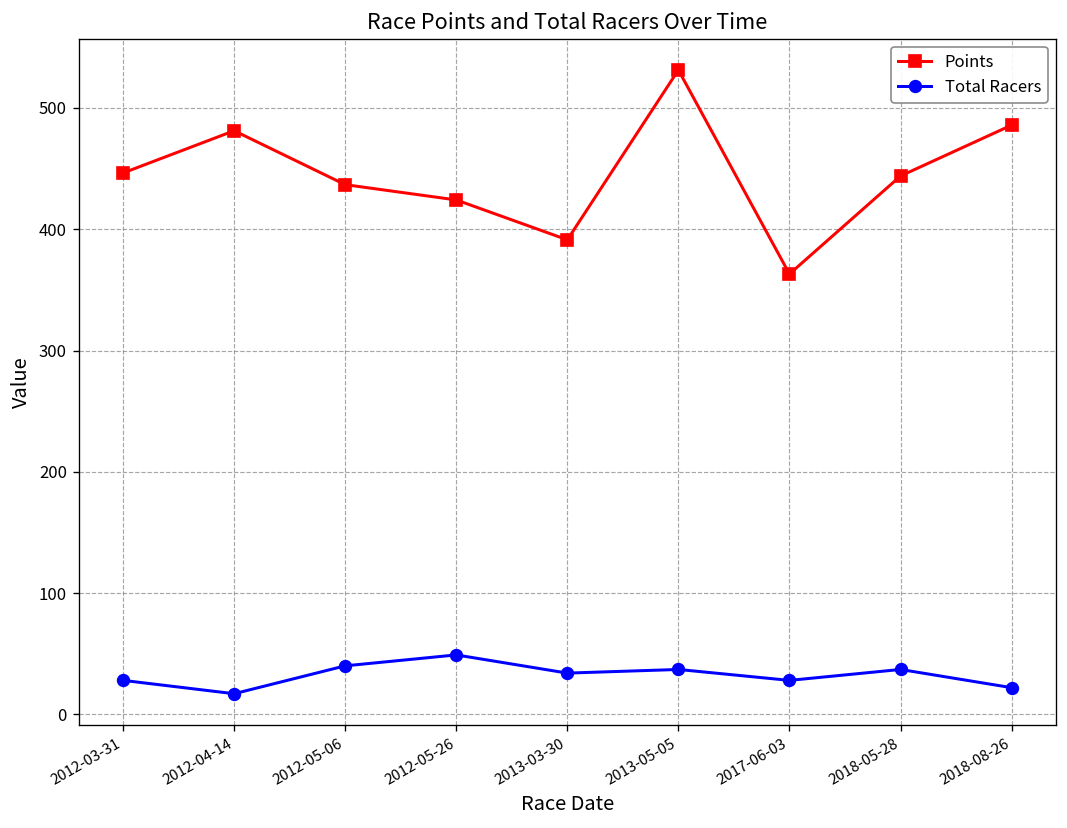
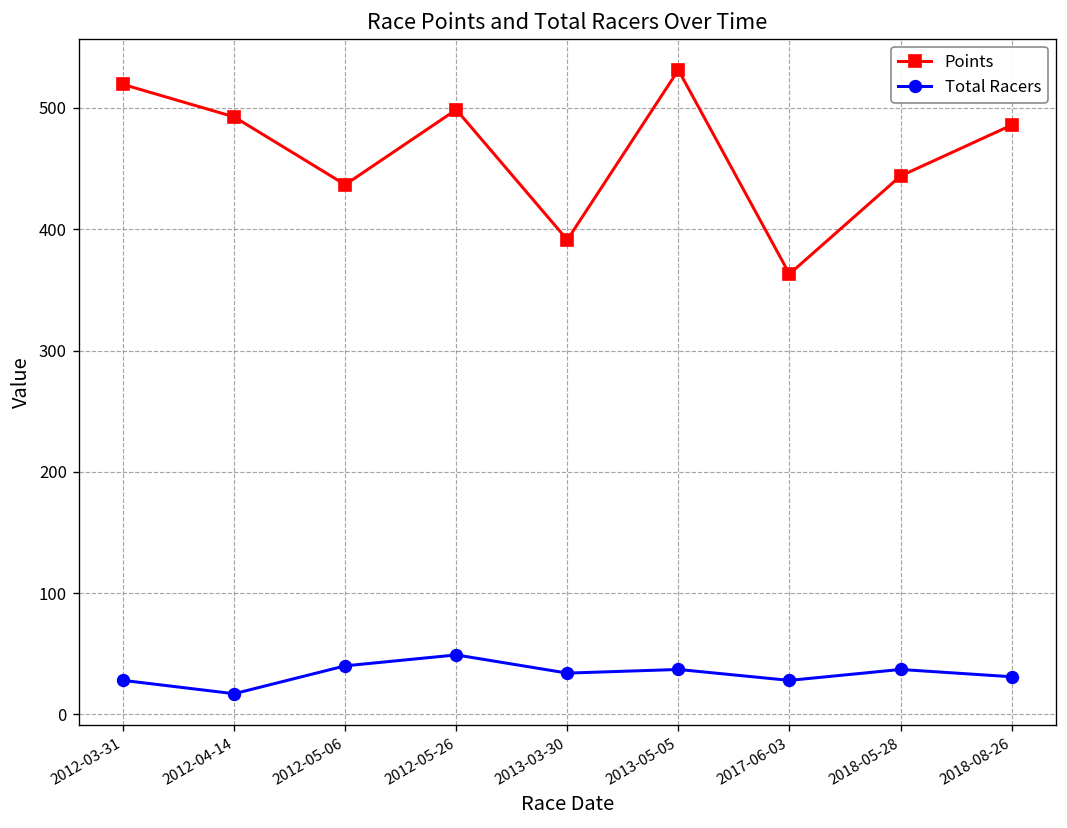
  {
    "Points": {
-     "2012-03-31": 446,
-     "2012-04-14": 481,
+     "2012-03-31": 519,
+     "2012-04-14": 493,
      "2012-05-06": 437,
-     "2012-05-26": 424,
+     "2012-05-26": 499,
      "2013-03-30": 391,
      "2013-05-05": 531,
      "2017-06-03": 363,
      "2018-05-28": 444,
      "2018-08-26": 486
    },
    "Total Racers": {
      "2012-03-31": 28,
      "2012-04-14": 17,
      "2012-05-06": 40,
      "2012-05-26": 49,
      "2013-03-30": 34,
      "2013-05-05": 37,
      "2017-06-03": 28,
      "2018-05-28": 37,
-     "2018-08-26": 22
+     "2018-08-26": 31
    }
  }
